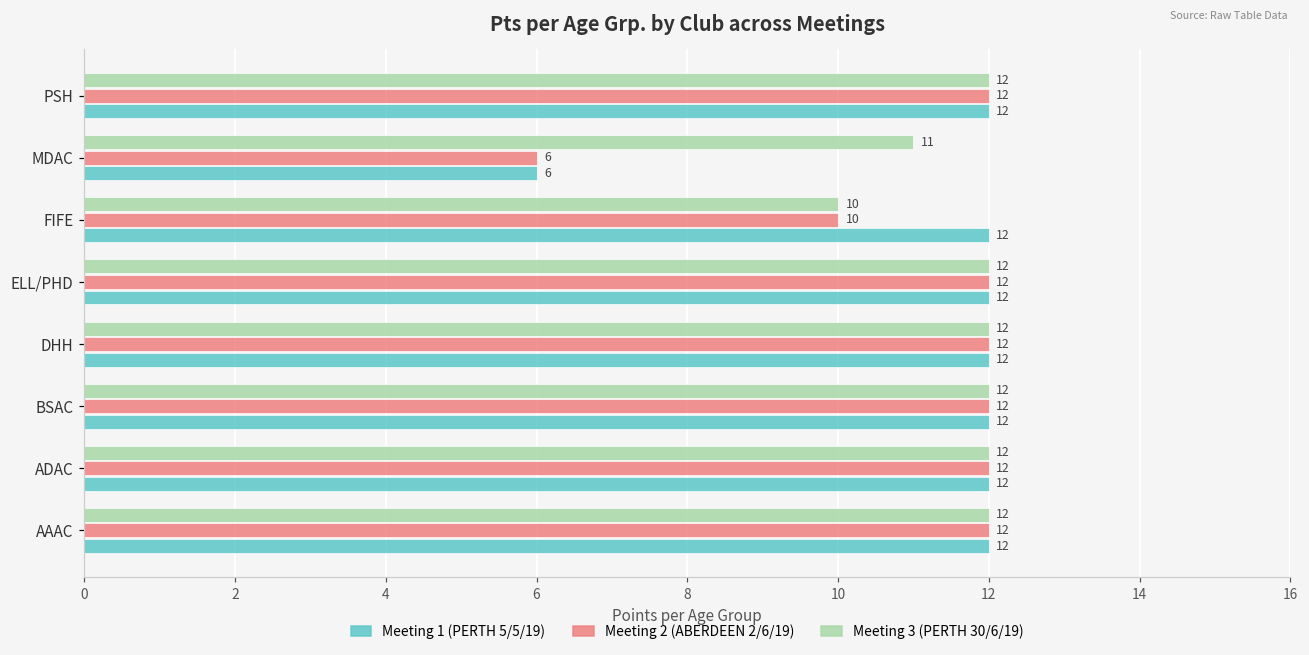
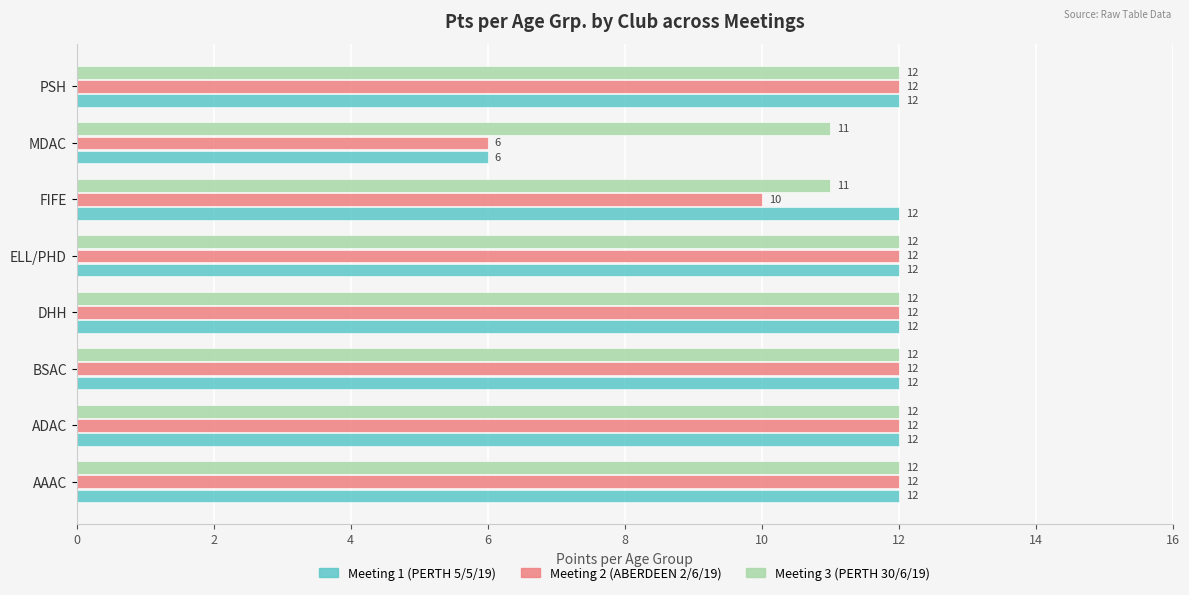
  {
    "Meeting 1 (PERTH 5/5/19)": {
      "PSH": 12,
      "MDAC": 6,
      "FIFE": 12,
      "ELL/PHD": 12,
      "DHH": 12,
      "BSAC": 12,
      "ADAC": 12,
      "AAAC": 12
    },
    "Meeting 2 (ABERDEEN 2/6/19)": {
      "PSH": 12,
      "MDAC": 6,
      "FIFE": 10,
      "ELL/PHD": 12,
      "DHH": 12,
      "BSAC": 12,
      "ADAC": 12,
      "AAAC": 12
    },
    "Meeting 3 (PERTH 30/6/19)": {
      "PSH": 12,
      "MDAC": 11,
-     "FIFE": 10,
+     "FIFE": 11,
      "ELL/PHD": 12,
      "DHH": 12,
      "BSAC": 12,
      "ADAC": 12,
      "AAAC": 12
    }
  }
